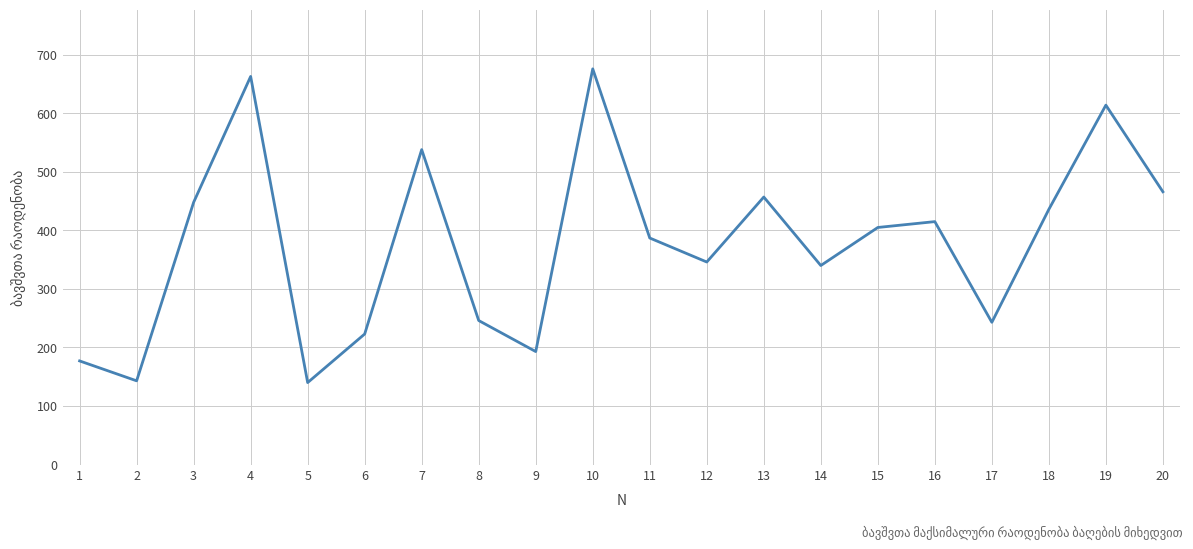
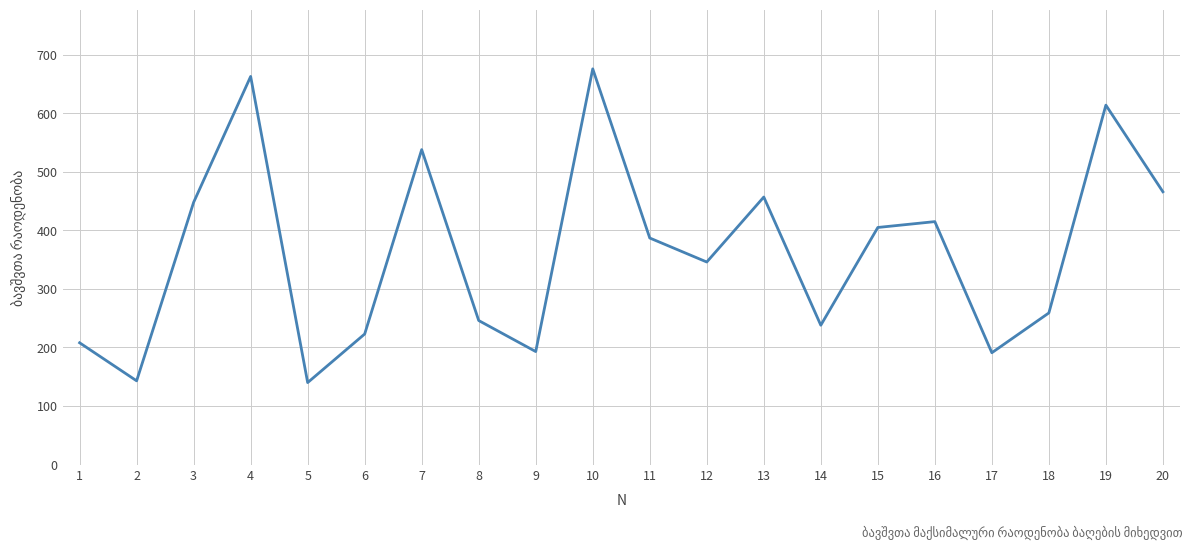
  {
-   "1": 180,
+   "1": 210,
    "2": 140,
    "3": 450,
    "4": 660,
    "5": 140,
    "6": 220,
    "7": 540,
    "8": 250,
    "9": 190,
    "10": 680,
    "11": 390,
    "12": 350,
    "13": 460,
-   "14": 340,
+   "14": 240,
    "15": 410,
    "16": 420,
-   "17": 240,
-   "18": 440,
+   "17": 190,
+   "18": 260,
    "19": 610,
    "20": 470
  }
